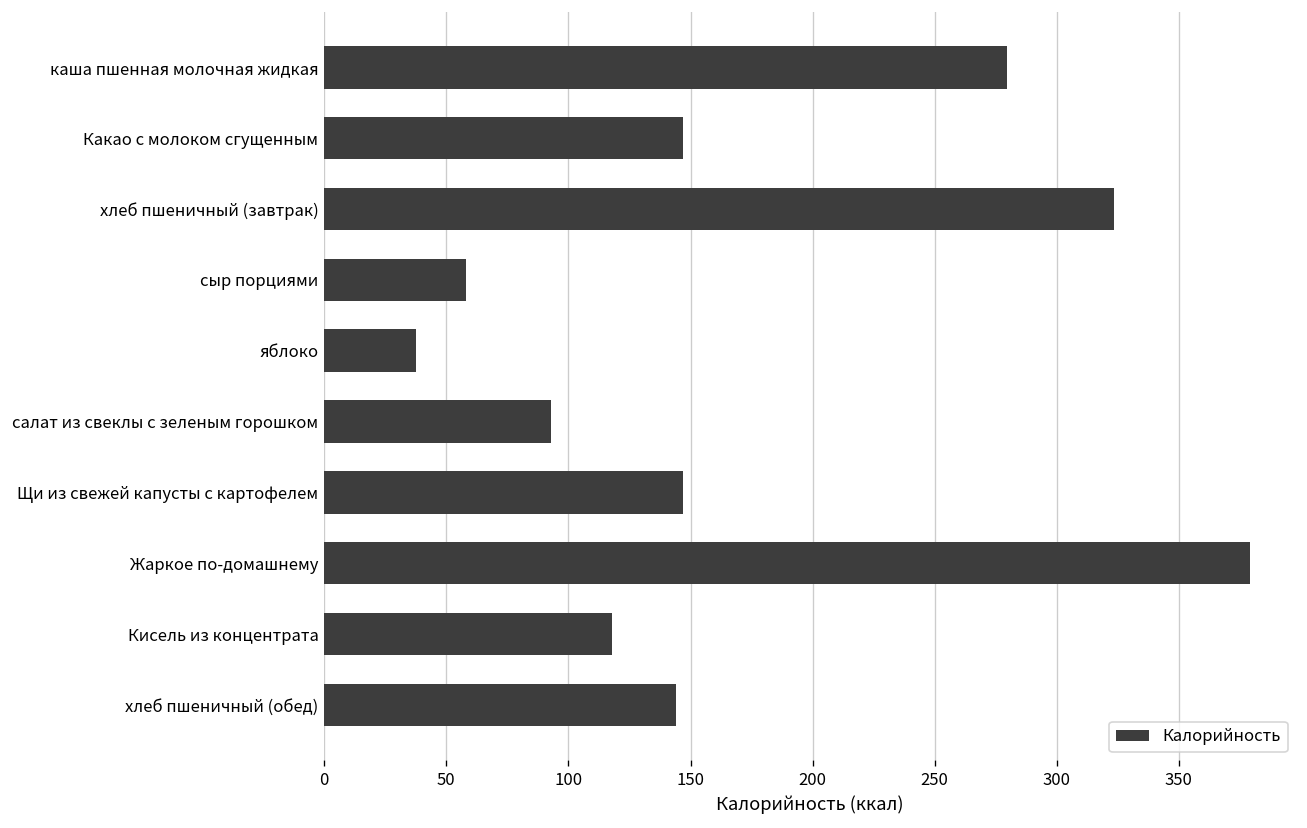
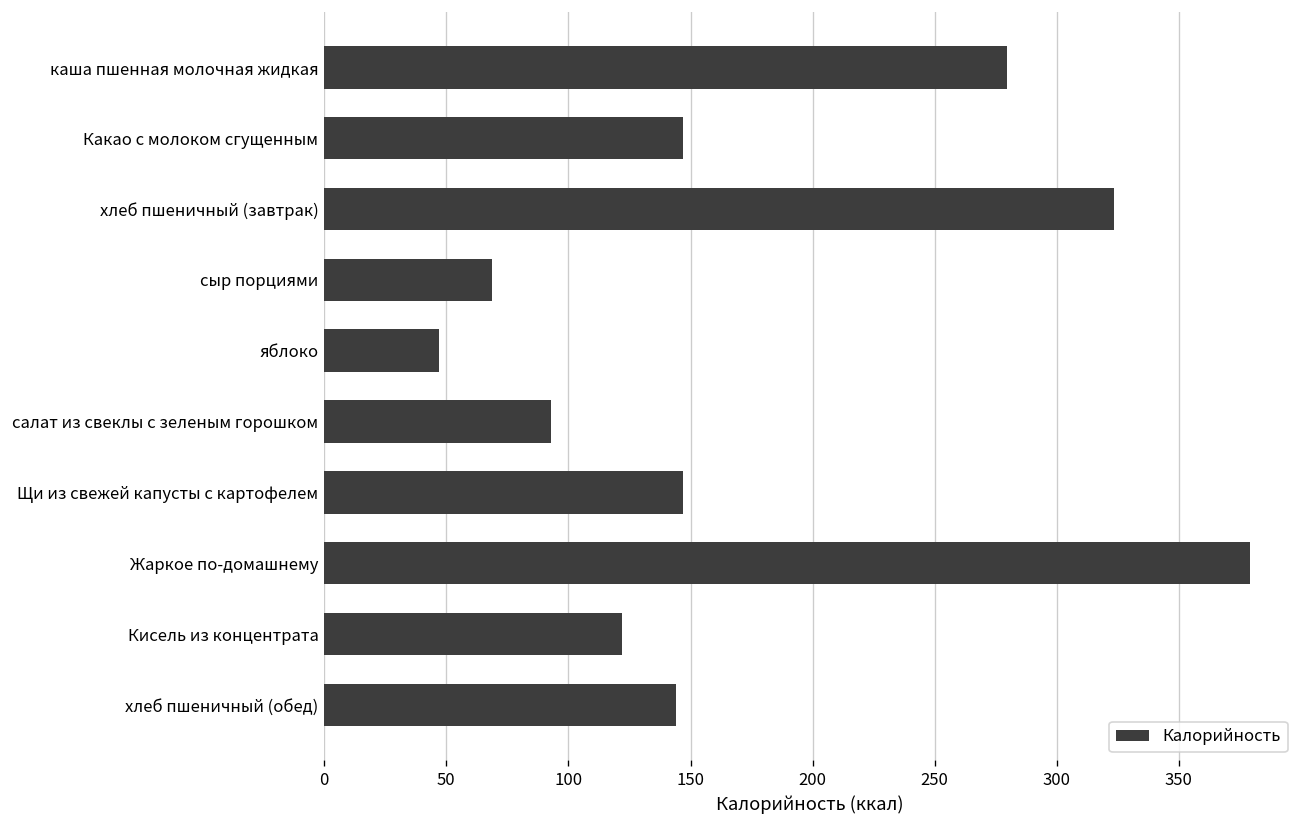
  {
    "каша пшенная молочная жидкая": 280,
    "Какао с молоком сгущенным": 147,
    "хлеб пшеничный (завтрак)": 323,
-   "сыр порциями": 58,
-   "яблоко": 38,
+   "сыр порциями": 69,
+   "яблоко": 47,
    "салат из свеклы с зеленым горошком": 93,
    "Щи из свежей капусты с картофелем": 147,
    "Жаркое по-домашнему": 379,
-   "Кисель из концентрата": 118,
+   "Кисель из концентрата": 122,
    "хлеб пшеничный (обед)": 144
  }
